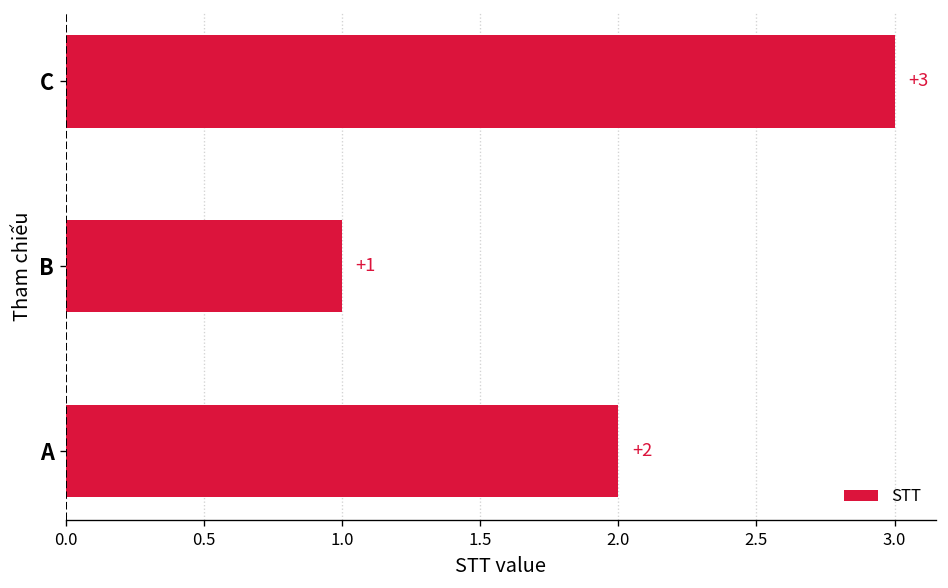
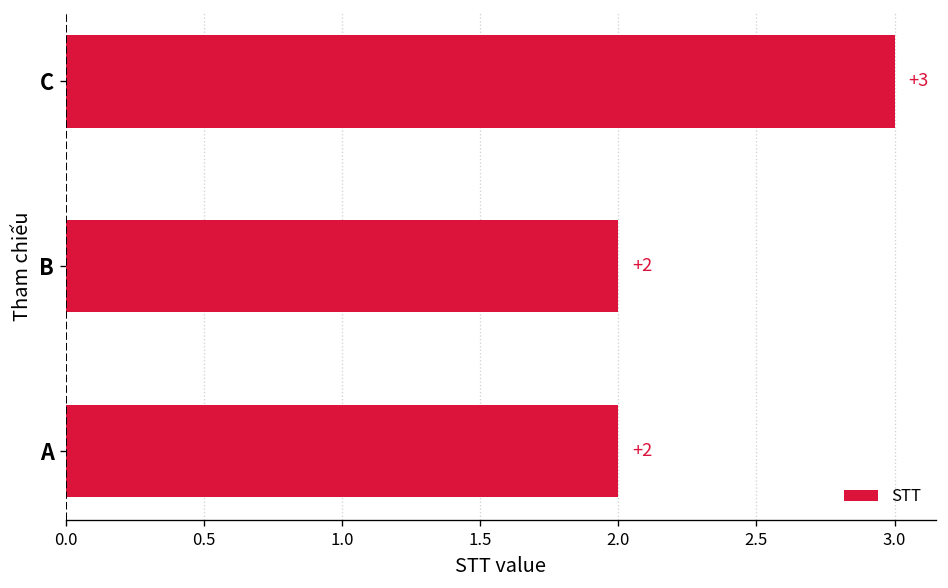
  {
    "C": "+3",
-   "B": "+1",
+   "B": "+2",
    "A": "+2"
  }
